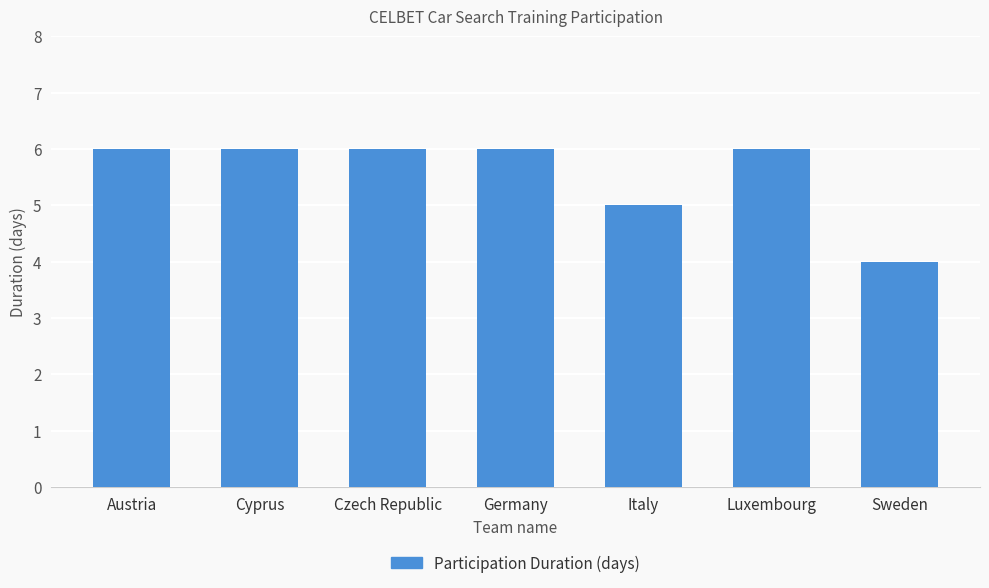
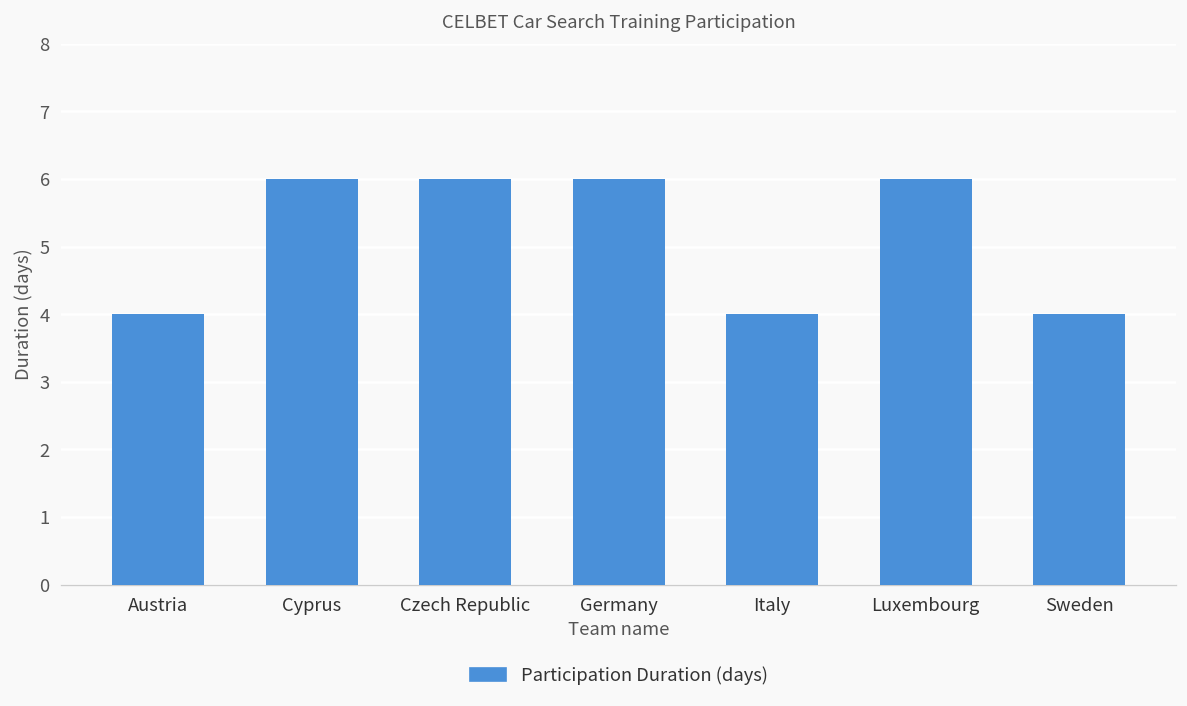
  {
-   "Austria": 6,
+   "Austria": 4,
    "Cyprus": 6,
    "Czech Republic": 6,
    "Germany": 6,
-   "Italy": 5,
+   "Italy": 4,
    "Luxembourg": 6,
    "Sweden": 4
  }
